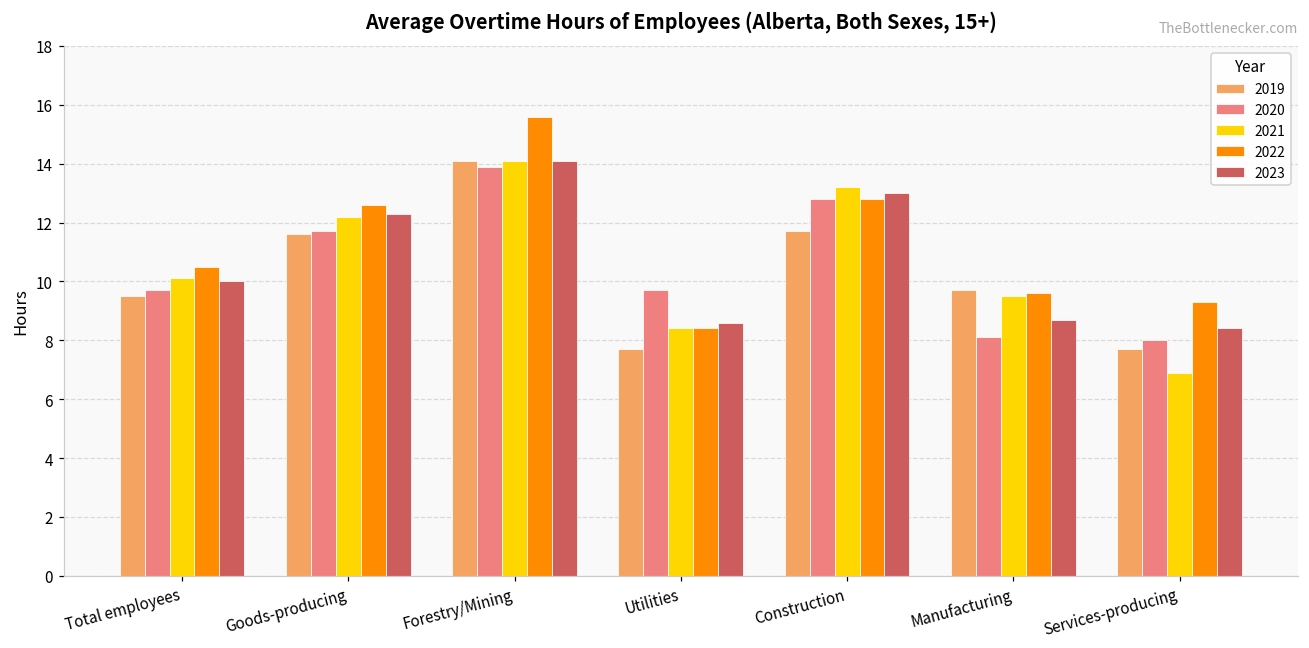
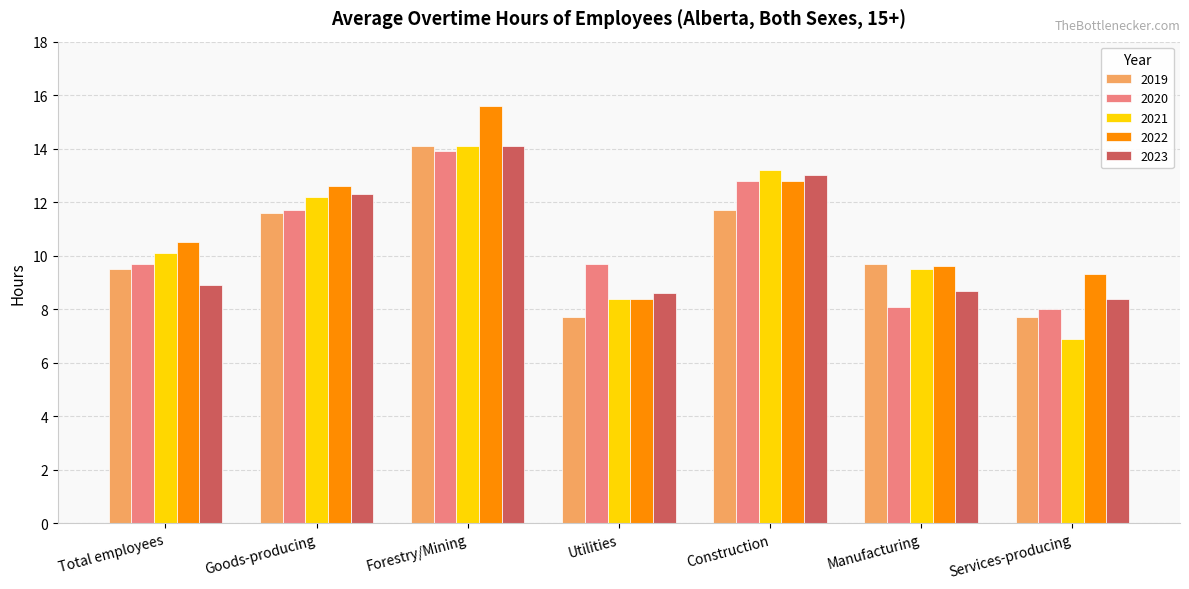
  {
    "2021": {
      "Total employees": 10.1,
      "Goods-producing": 12.2,
      "Forestry/Mining": 14.1,
      "Utilities": 8.4,
      "Construction": 13.2,
      "Manufacturing": 9.5,
      "Services-producing": 6.9
    },
    "2022": {
      "Total employees": 10.5,
      "Goods-producing": 12.6,
      "Forestry/Mining": 15.6,
      "Utilities": 8.4,
      "Construction": 12.8,
      "Manufacturing": 9.6,
      "Services-producing": 9.3
    },
    "2023": {
-     "Total employees": 10.0,
+     "Total employees": 8.9,
      "Goods-producing": 12.3,
      "Forestry/Mining": 14.1,
      "Utilities": 8.6,
      "Construction": 13.0,
      "Manufacturing": 8.7,
      "Services-producing": 8.4
    }
  }
